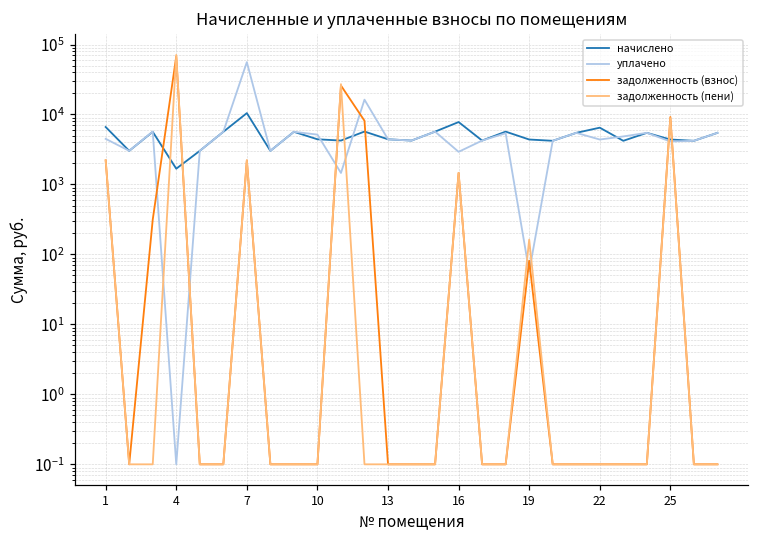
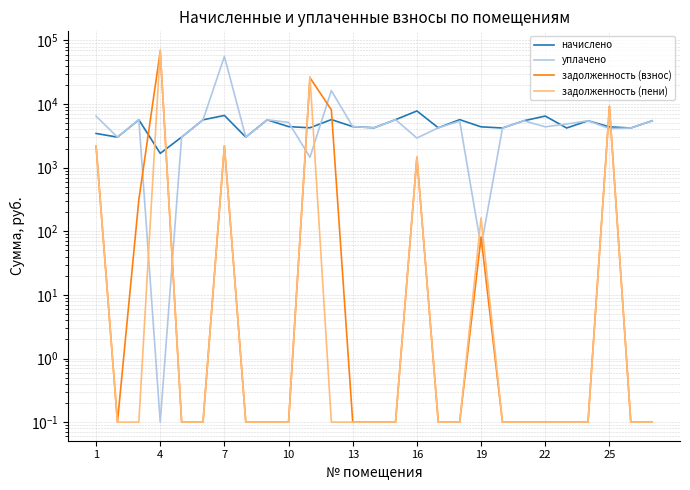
  {
    "начислено": {
-     "1": 7000,
+     "1": 3000,
      "4": 1700,
-     "7": 10000,
+     "7": 7000,
      "10": 4000,
      "16": 8000,
      "19": 4000,
      "22": 6000
    },
    "уплачено": {
-     "1": 4000,
+     "1": 6000,
      "4": 0.10,
      "7": 60000,
      "10": 5000,
      "16": 3000,
      "19": 60,
      "22": 4000
    },
    "задолженность (взнос)": {
      "19": 80
    },
    "задолженность (пени)": {
      "19": 160
    }
  }
